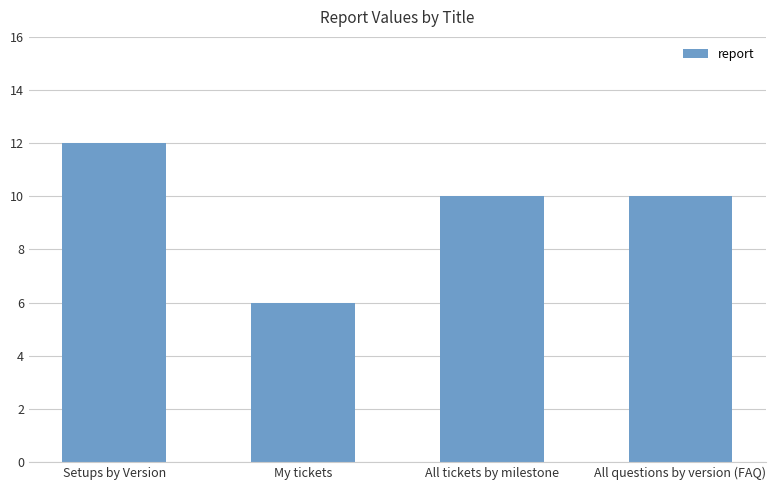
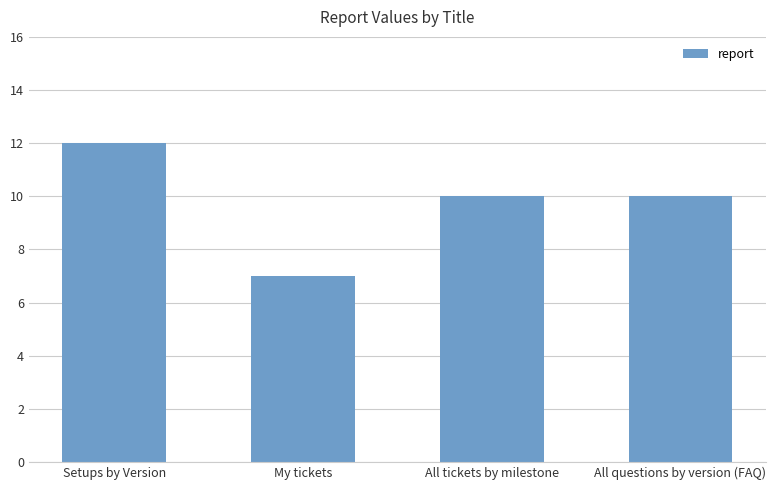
  {
    "Setups by Version": 12,
-   "My tickets": 6,
+   "My tickets": 7,
    "All tickets by milestone": 10,
    "All questions by version (FAQ)": 10
  }
